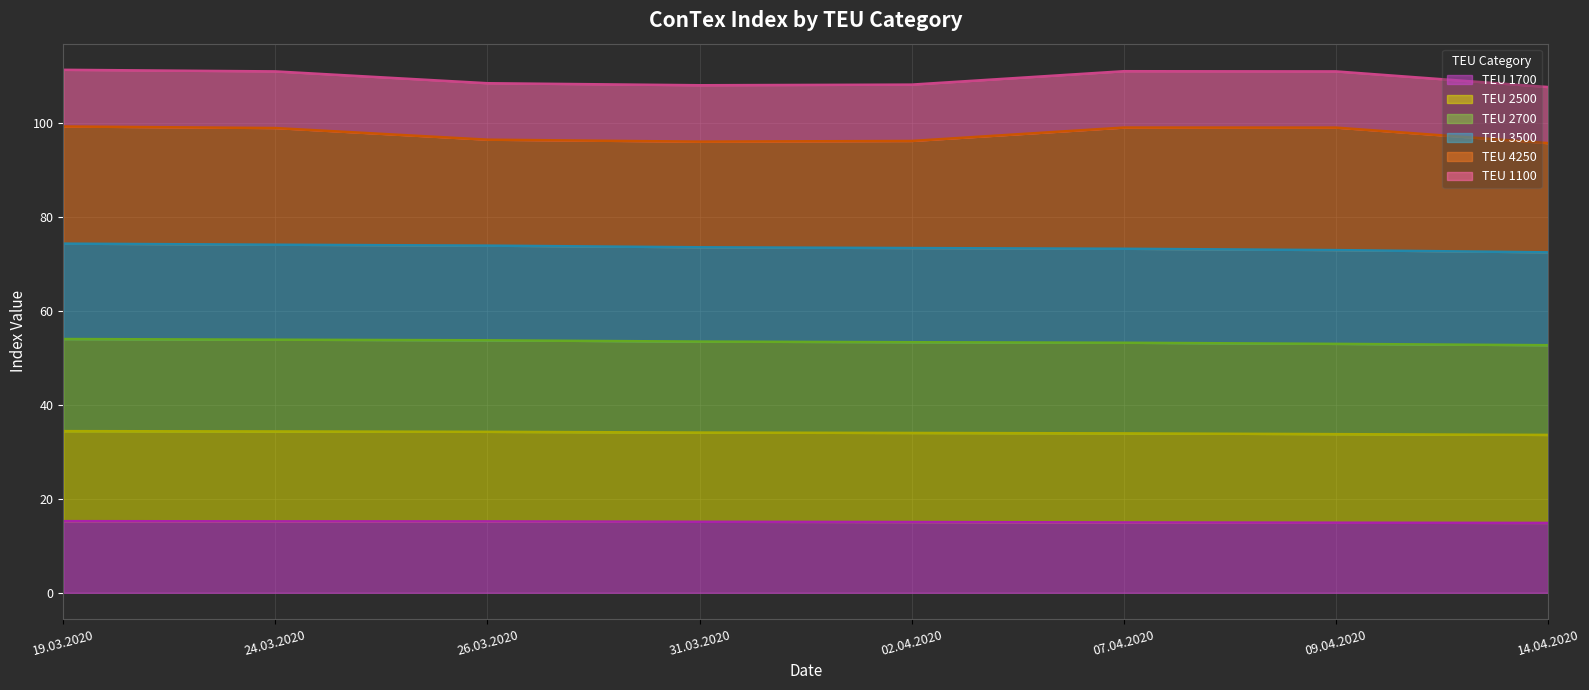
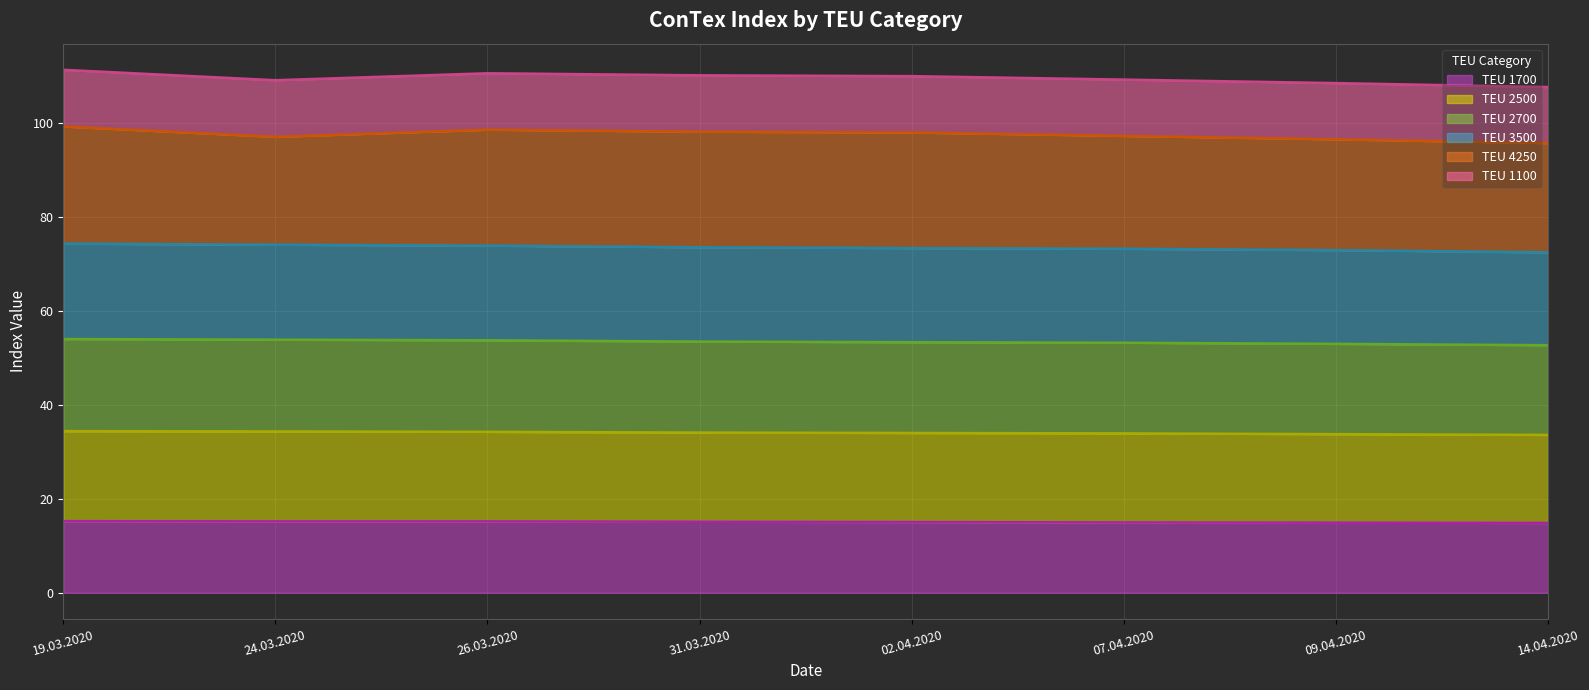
  {
    "TEU 2500": {
      "19.03.2020": 19,
      "24.03.2020": 19,
      "26.03.2020": 19,
      "31.03.2020": 19,
      "02.04.2020": 19,
      "07.04.2020": 19,
      "09.04.2020": 19,
      "14.04.2020": 19
    },
    "TEU 2700": {
      "19.03.2020": 20,
      "24.03.2020": 20,
      "26.03.2020": 20,
      "31.03.2020": 19,
      "02.04.2020": 19,
      "07.04.2020": 19,
      "09.04.2020": 19,
      "14.04.2020": 19
    },
    "TEU 3500": {
      "19.03.2020": 20,
      "24.03.2020": 20,
      "26.03.2020": 20,
      "31.03.2020": 20,
      "02.04.2020": 20,
      "07.04.2020": 20,
      "09.04.2020": 20,
      "14.04.2020": 20
    },
    "TEU 4250": {
      "19.03.2020": 25,
-     "24.03.2020": 25,
-     "26.03.2020": 23,
-     "31.03.2020": 23,
-     "02.04.2020": 23,
-     "07.04.2020": 26,
-     "09.04.2020": 26,
+     "24.03.2020": 23,
+     "26.03.2020": 25,
+     "31.03.2020": 25,
+     "02.04.2020": 25,
+     "07.04.2020": 24,
+     "09.04.2020": 24,
      "14.04.2020": 23
    }
  }
